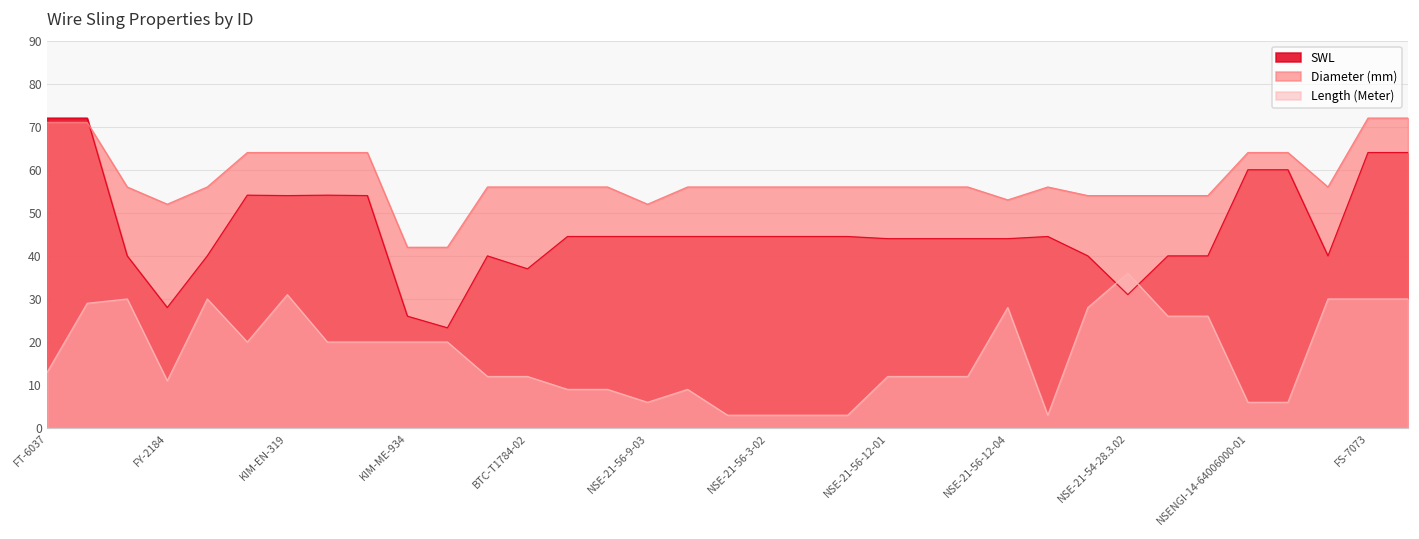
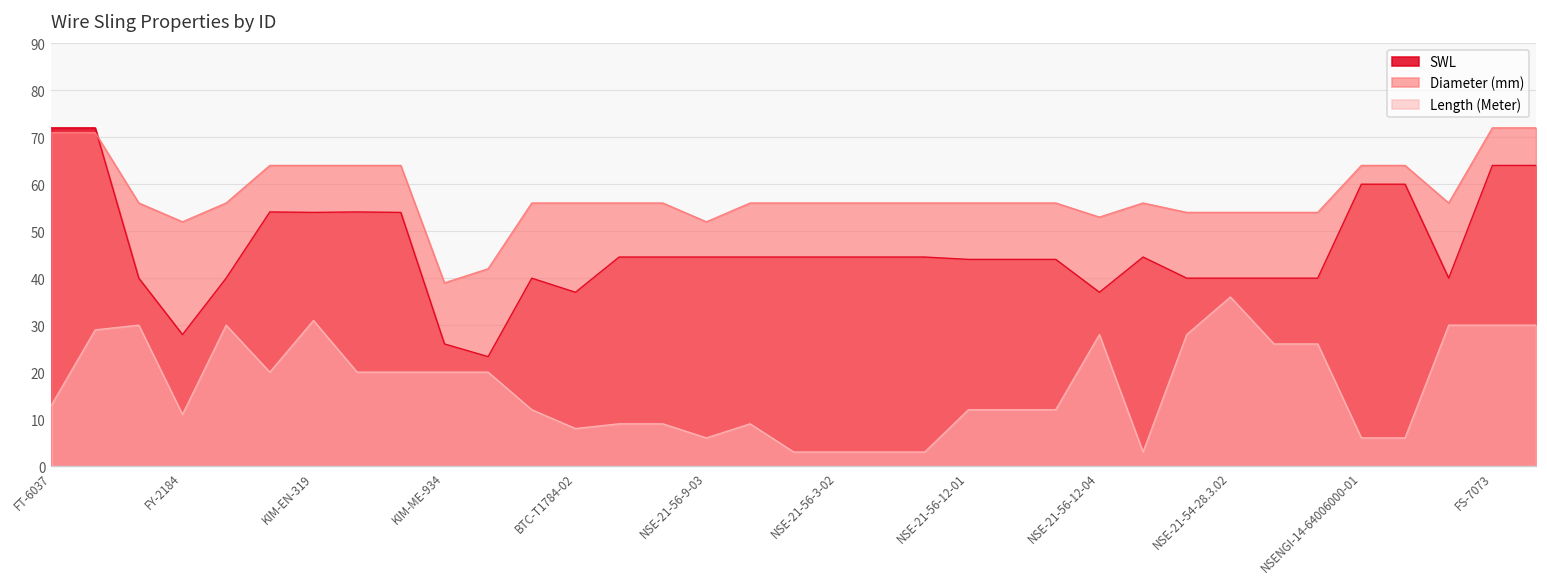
  {
    "SWL": {
      "FT-6037": 72,
      "FY-2184": 28,
      "KIM-EN-319": 54,
      "KIM-ME-934": 26,
      "BTC-T1784-02": 37,
      "NSE-21-56-9-03": 45,
      "NSE-21-56-3-02": 45,
      "NSE-21-56-12-01": 44,
-     "NSE-21-56-12-04": 44,
-     "NSE-21-54-28.3.02": 31,
+     "NSE-21-56-12-04": 37,
+     "NSE-21-54-28.3.02": 40,
      "NSENGI-14-64006000-01": 60,
      "FS-7073": 64
    },
    "Diameter (mm)": {
      "FT-6037": 71,
      "FY-2184": 52,
      "KIM-EN-319": 64,
-     "KIM-ME-934": 42,
+     "KIM-ME-934": 39,
      "BTC-T1784-02": 56,
      "NSE-21-56-9-03": 52,
      "NSE-21-56-3-02": 56,
      "NSE-21-56-12-01": 56,
      "NSE-21-56-12-04": 53,
      "NSE-21-54-28.3.02": 54,
      "NSENGI-14-64006000-01": 64,
      "FS-7073": 72
    },
    "Length (Meter)": {
      "FT-6037": 13,
      "FY-2184": 11,
      "KIM-EN-319": 31,
      "KIM-ME-934": 20,
-     "BTC-T1784-02": 12,
+     "BTC-T1784-02": 8,
      "NSE-21-56-9-03": 6,
      "NSE-21-56-3-02": 3,
      "NSE-21-56-12-01": 12,
      "NSE-21-56-12-04": 28,
      "NSE-21-54-28.3.02": 36,
      "NSENGI-14-64006000-01": 6,
      "FS-7073": 30
    }
  }
